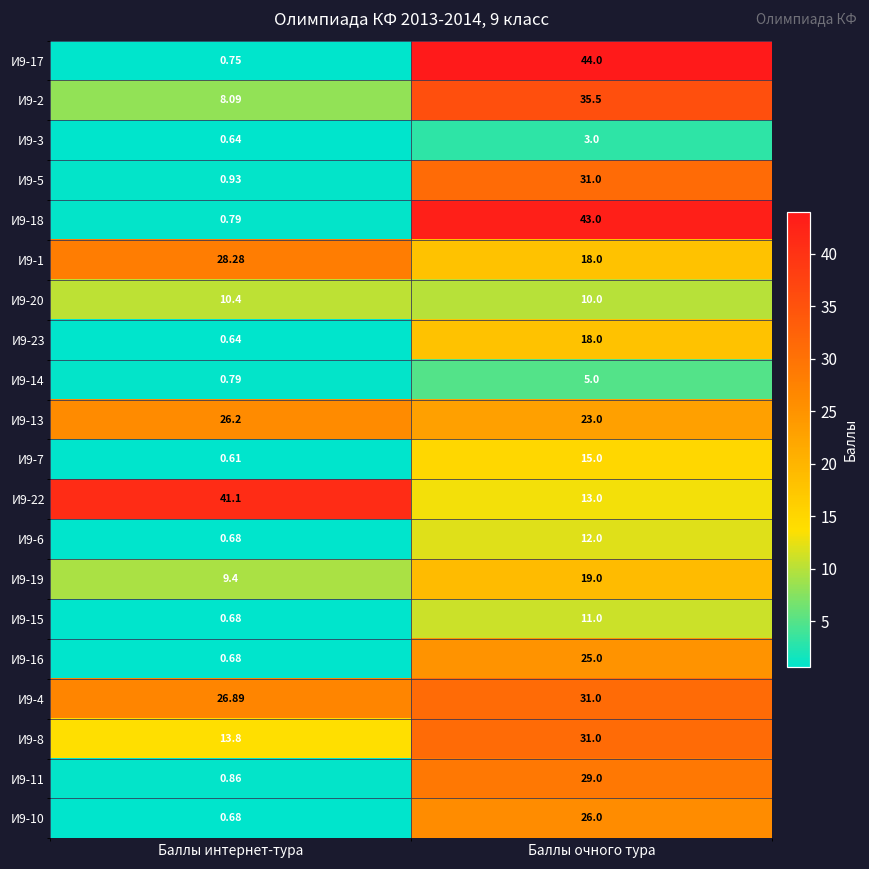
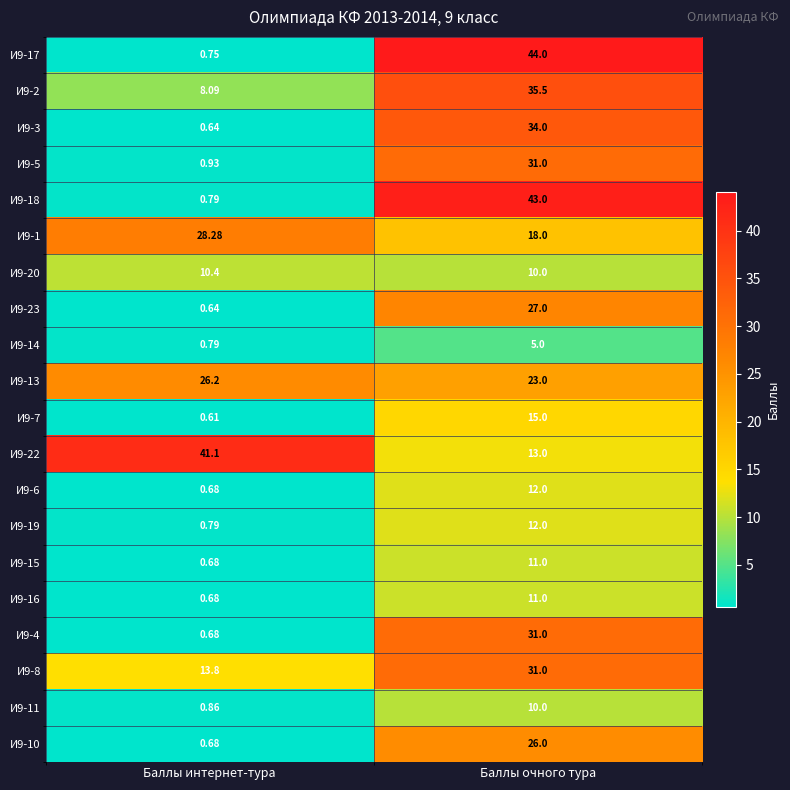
  {
    "И9-17": {
      "Баллы интернет-тура": 0.75,
      "Баллы очного тура": 44.0
    },
    "И9-2": {
      "Баллы интернет-тура": 8.09,
      "Баллы очного тура": 35.5
    },
    "И9-3": {
      "Баллы интернет-тура": 0.64,
-     "Баллы очного тура": 3.0
+     "Баллы очного тура": 34.0
    },
    "И9-5": {
      "Баллы интернет-тура": 0.93,
      "Баллы очного тура": 31.0
    },
    "И9-18": {
      "Баллы интернет-тура": 0.79,
      "Баллы очного тура": 43.0
    },
    "И9-1": {
      "Баллы интернет-тура": 28.28,
      "Баллы очного тура": 18.0
    },
    "И9-20": {
      "Баллы интернет-тура": 10.4,
      "Баллы очного тура": 10.0
    },
    "И9-23": {
      "Баллы интернет-тура": 0.64,
-     "Баллы очного тура": 18.0
+     "Баллы очного тура": 27.0
    },
    "И9-14": {
      "Баллы интернет-тура": 0.79,
      "Баллы очного тура": 5.0
    },
    "И9-13": {
      "Баллы интернет-тура": 26.2,
      "Баллы очного тура": 23.0
    },
    "И9-7": {
      "Баллы интернет-тура": 0.61,
      "Баллы очного тура": 15.0
    },
    "И9-22": {
      "Баллы интернет-тура": 41.1,
      "Баллы очного тура": 13.0
    },
    "И9-6": {
      "Баллы интернет-тура": 0.68,
      "Баллы очного тура": 12.0
    },
    "И9-19": {
-     "Баллы интернет-тура": 9.4,
-     "Баллы очного тура": 19.0
+     "Баллы интернет-тура": 0.79,
+     "Баллы очного тура": 12.0
    },
    "И9-15": {
      "Баллы интернет-тура": 0.68,
      "Баллы очного тура": 11.0
    },
    "И9-16": {
      "Баллы интернет-тура": 0.68,
-     "Баллы очного тура": 25.0
+     "Баллы очного тура": 11.0
    },
    "И9-4": {
-     "Баллы интернет-тура": 26.89,
+     "Баллы интернет-тура": 0.68,
      "Баллы очного тура": 31.0
    },
    "И9-8": {
      "Баллы интернет-тура": 13.8,
      "Баллы очного тура": 31.0
    },
    "И9-11": {
      "Баллы интернет-тура": 0.86,
-     "Баллы очного тура": 29.0
+     "Баллы очного тура": 10.0
    },
    "И9-10": {
      "Баллы интернет-тура": 0.68,
      "Баллы очного тура": 26.0
    }
  }
